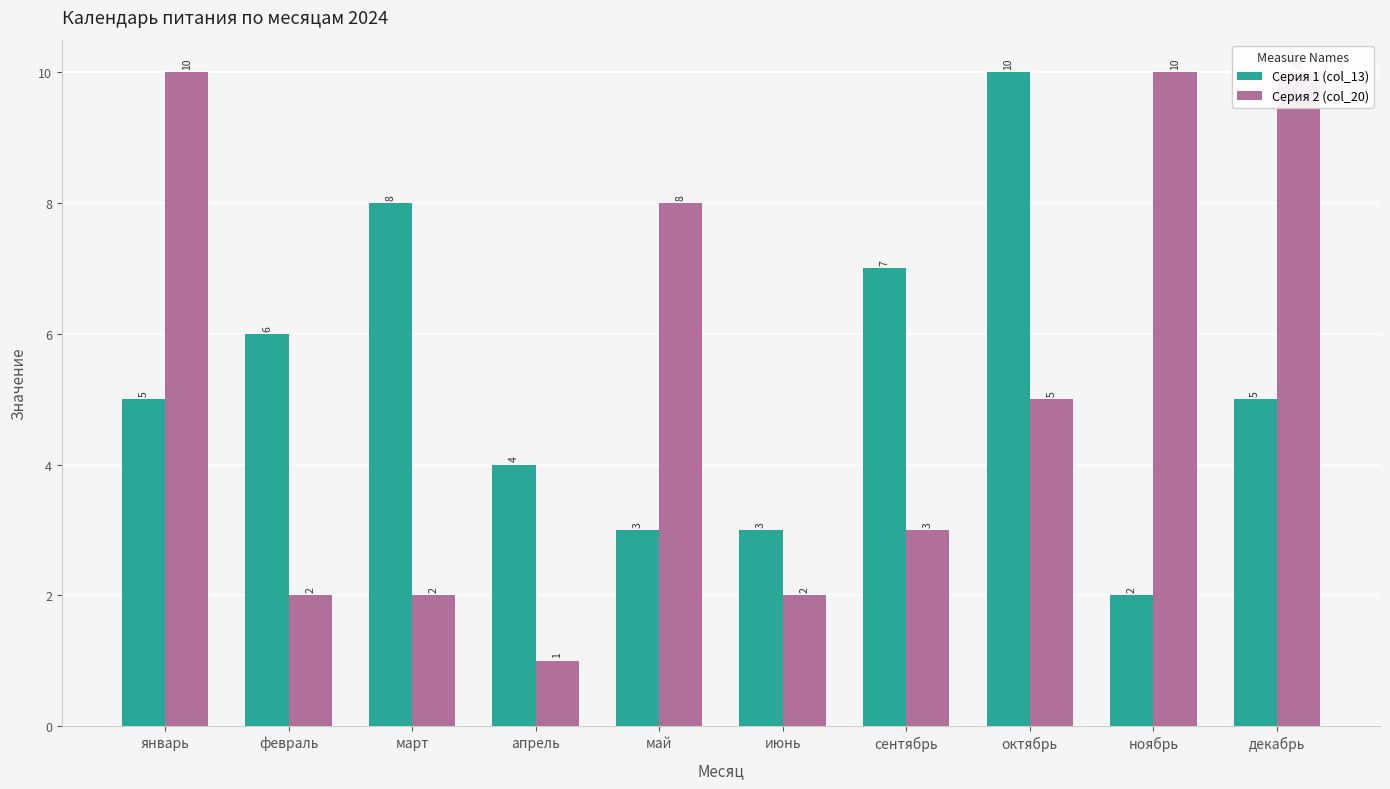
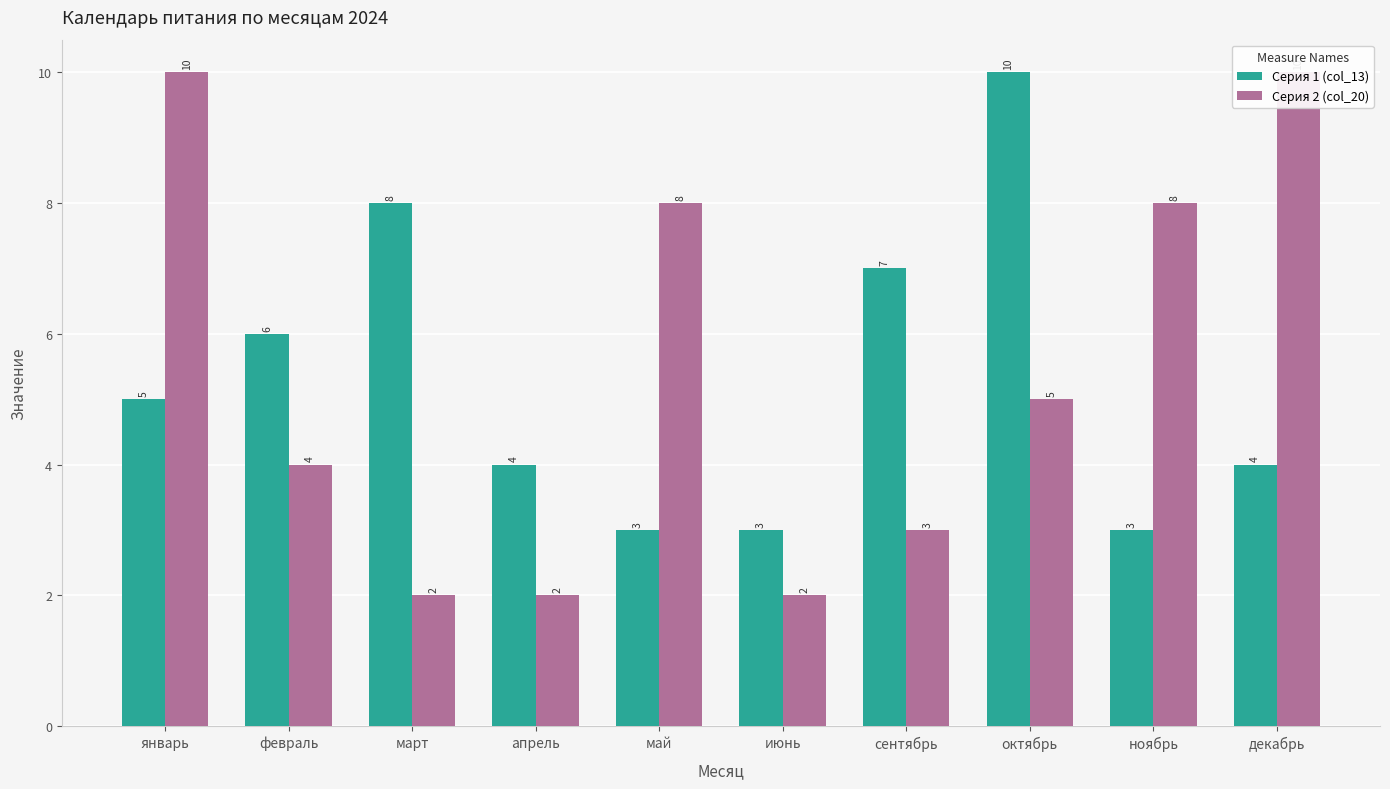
  {
    "Серия 1 (col_13)": {
      "январь": 5,
      "февраль": 6,
      "март": 8,
      "апрель": 4,
      "май": 3,
      "июнь": 3,
      "сентябрь": 7,
      "октябрь": 10,
-     "ноябрь": 2,
-     "декабрь": 5
+     "ноябрь": 3,
+     "декабрь": 4
    },
    "Серия 2 (col_20)": {
      "январь": 10,
-     "февраль": 2,
+     "февраль": 4,
      "март": 2,
-     "апрель": 1,
+     "апрель": 2,
      "май": 8,
      "июнь": 2,
      "сентябрь": 3,
      "октябрь": 5,
-     "ноябрь": 10
+     "ноябрь": 8
    }
  }
